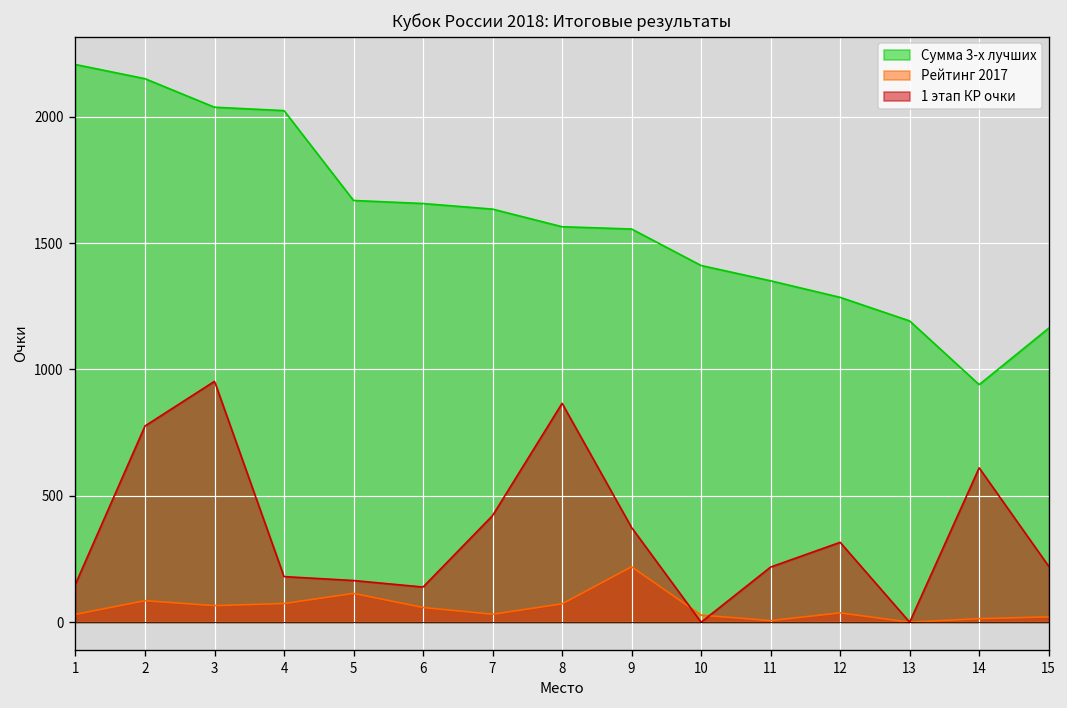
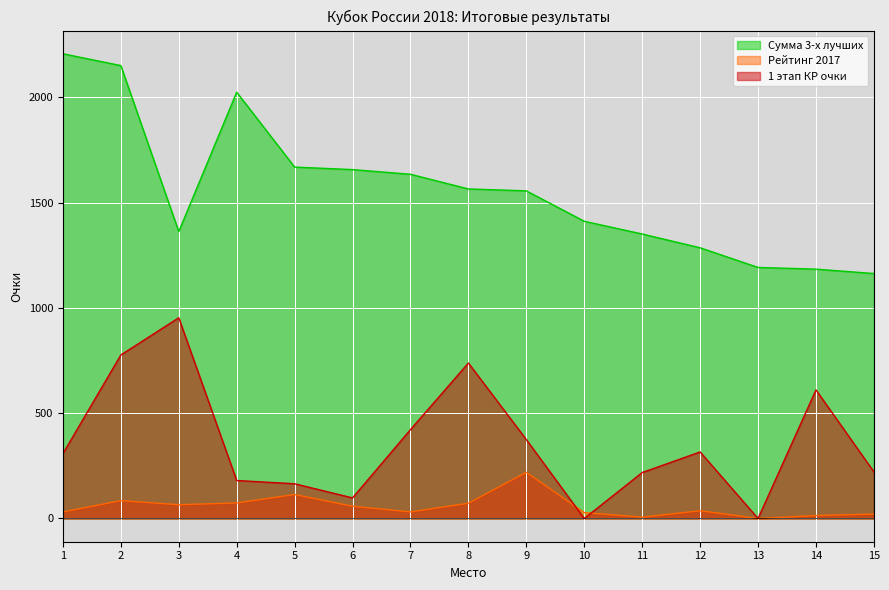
  {
    "Сумма 3-х лучших": {
      "1": 2210,
      "2": 2150,
-     "3": 2040,
+     "3": 1360,
      "4": 2020,
      "5": 1670,
      "6": 1660,
      "7": 1630,
      "8": 1560,
      "9": 1560,
      "10": 1410,
      "11": 1350,
      "12": 1290,
      "13": 1190,
-     "14": 940,
+     "14": 1180,
      "15": 1160
    },
    "Рейтинг 2017": {
      "1": 30,
      "2": 90,
      "3": 70,
      "4": 70,
      "5": 110,
      "6": 60,
      "7": 30,
      "8": 70,
      "9": 220,
      "10": 30,
      "11": 10,
      "12": 40,
      "14": 10,
      "15": 20
    },
    "1 этап КР очки": {
-     "1": 150,
+     "1": 310,
      "2": 780,
      "3": 950,
      "4": 180,
      "5": 160,
-     "6": 140,
+     "6": 100,
      "7": 420,
-     "8": 870,
+     "8": 740,
      "9": 370,
      "10": 0,
      "11": 220,
      "12": 320,
      "14": 610,
      "15": 220
    }
  }
